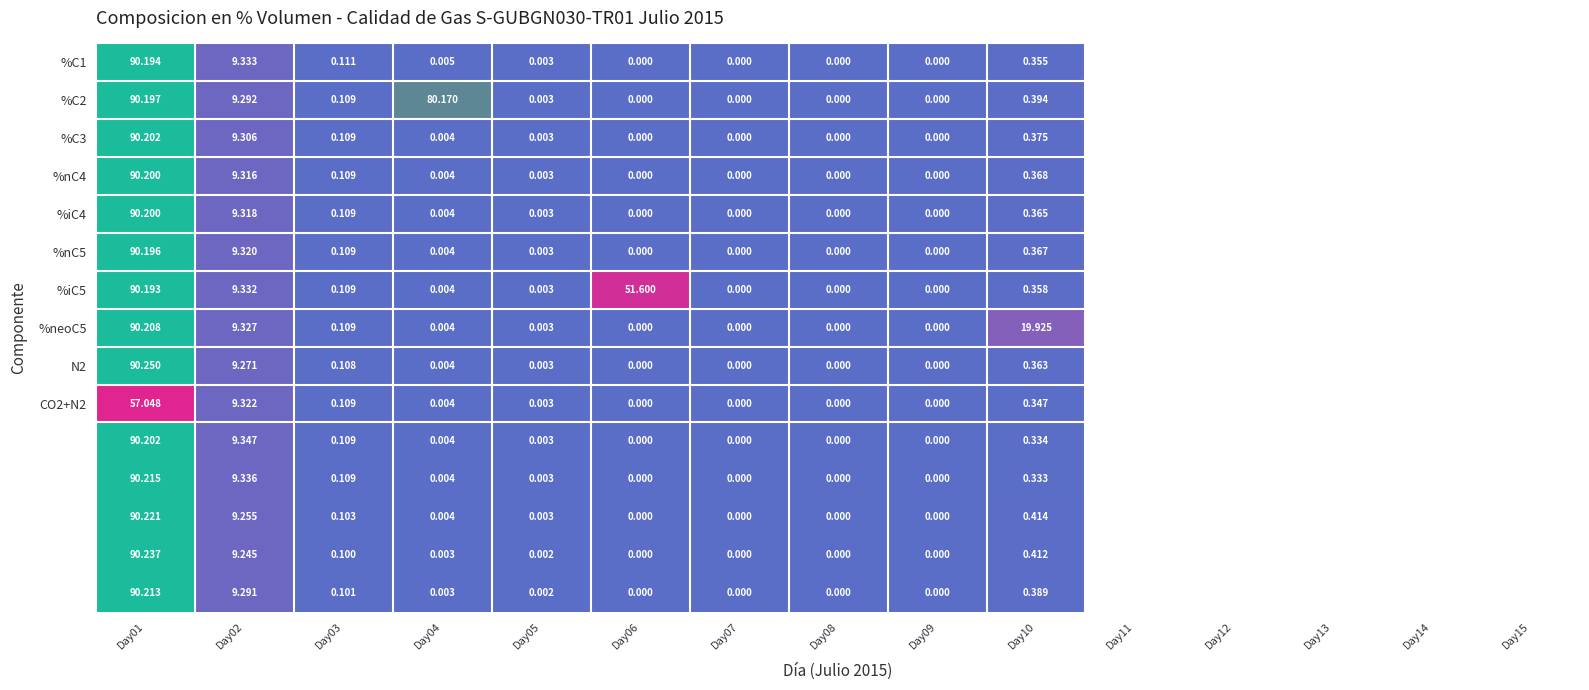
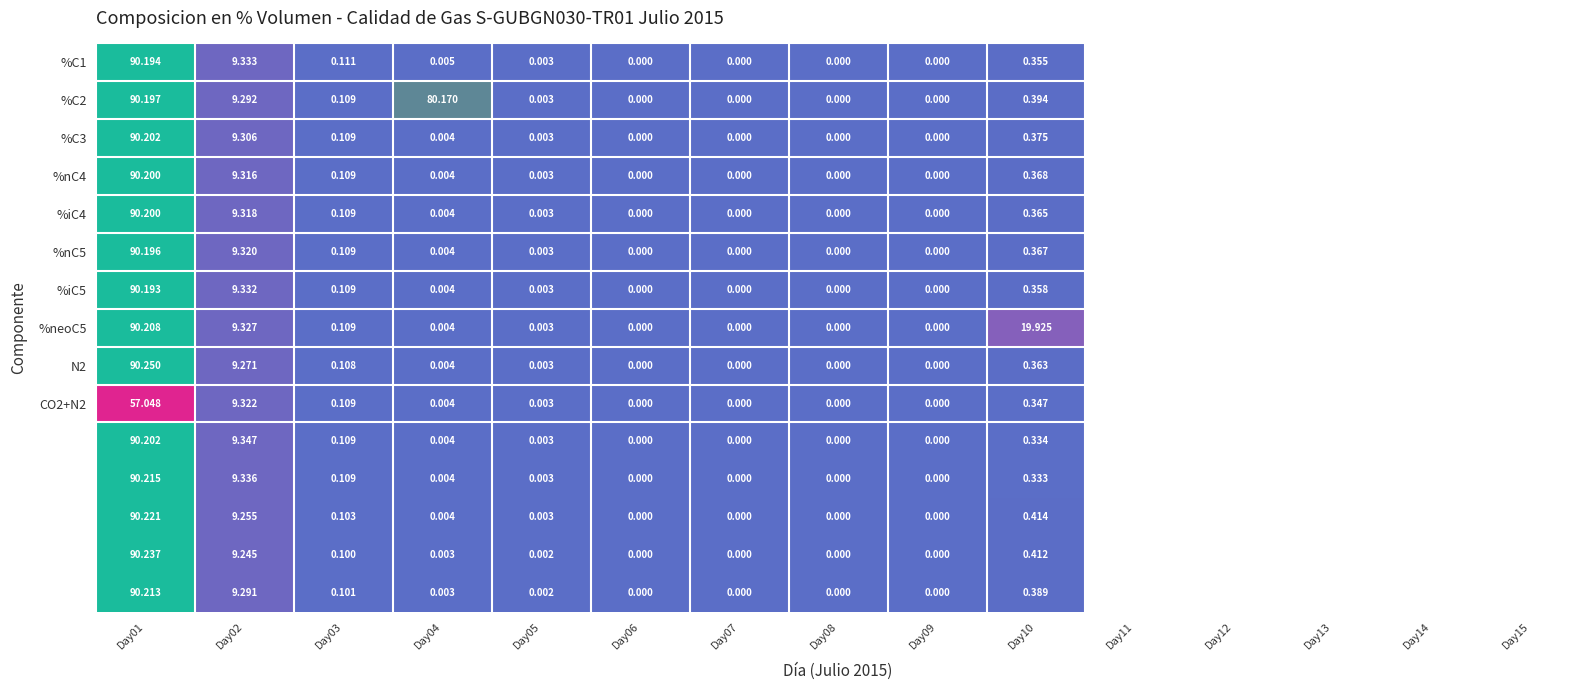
  {
    "%C1": {
      "Day01": 90.194,
      "Day02": 9.333,
      "Day03": 0.111,
      "Day04": 0.005,
      "Day05": 0.003,
      "Day06": 0.000,
      "Day07": 0.000,
      "Day08": 0.000,
      "Day09": 0.000,
      "Day10": 0.355
    },
    "%C2": {
      "Day01": 90.197,
      "Day02": 9.292,
      "Day03": 0.109,
      "Day04": 80.170,
      "Day05": 0.003,
      "Day06": 0.000,
      "Day07": 0.000,
      "Day08": 0.000,
      "Day09": 0.000,
      "Day10": 0.394
    },
    "%C3": {
      "Day01": 90.202,
      "Day02": 9.306,
      "Day03": 0.109,
      "Day04": 0.004,
      "Day05": 0.003,
      "Day06": 0.000,
      "Day07": 0.000,
      "Day08": 0.000,
      "Day09": 0.000,
      "Day10": 0.375
    },
    "%nC4": {
      "Day01": 90.200,
      "Day02": 9.316,
      "Day03": 0.109,
      "Day04": 0.004,
      "Day05": 0.003,
      "Day06": 0.000,
      "Day07": 0.000,
      "Day08": 0.000,
      "Day09": 0.000,
      "Day10": 0.368
    },
    "%iC4": {
      "Day01": 90.200,
      "Day02": 9.318,
      "Day03": 0.109,
      "Day04": 0.004,
      "Day05": 0.003,
      "Day06": 0.000,
      "Day07": 0.000,
      "Day08": 0.000,
      "Day09": 0.000,
      "Day10": 0.365
    },
    "%nC5": {
      "Day01": 90.196,
      "Day02": 9.320,
      "Day03": 0.109,
      "Day04": 0.004,
      "Day05": 0.003,
      "Day06": 0.000,
      "Day07": 0.000,
      "Day08": 0.000,
      "Day09": 0.000,
      "Day10": 0.367
    },
    "%iC5": {
      "Day01": 90.193,
      "Day02": 9.332,
      "Day03": 0.109,
      "Day04": 0.004,
      "Day05": 0.003,
-     "Day06": 51.600,
+     "Day06": 0.000,
      "Day07": 0.000,
      "Day08": 0.000,
      "Day09": 0.000,
      "Day10": 0.358
    },
    "%neoC5": {
      "Day01": 90.208,
      "Day02": 9.327,
      "Day03": 0.109,
      "Day04": 0.004,
      "Day05": 0.003,
      "Day06": 0.000,
      "Day07": 0.000,
      "Day08": 0.000,
      "Day09": 0.000,
      "Day10": 19.925
    },
    "N2": {
      "Day01": 90.250,
      "Day02": 9.271,
      "Day03": 0.108,
      "Day04": 0.004,
      "Day05": 0.003,
      "Day06": 0.000,
      "Day07": 0.000,
      "Day08": 0.000,
      "Day09": 0.000,
      "Day10": 0.363
    },
    "CO2+N2": {
      "Day01": 57.048,
      "Day02": 9.322,
      "Day03": 0.109,
      "Day04": 0.004,
      "Day05": 0.003,
      "Day06": 0.000,
      "Day07": 0.000,
      "Day08": 0.000,
      "Day09": 0.000,
      "Day10": 0.347
    }
  }
